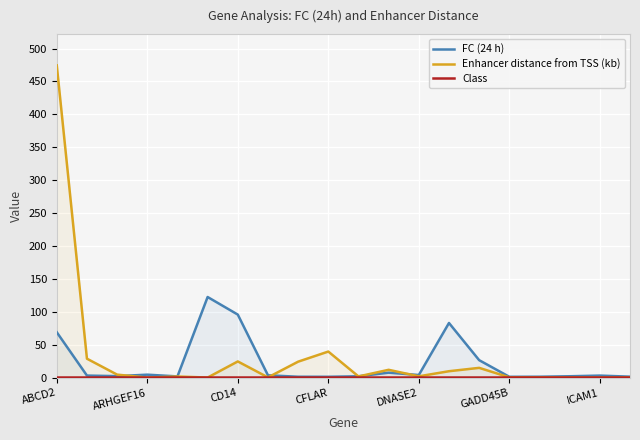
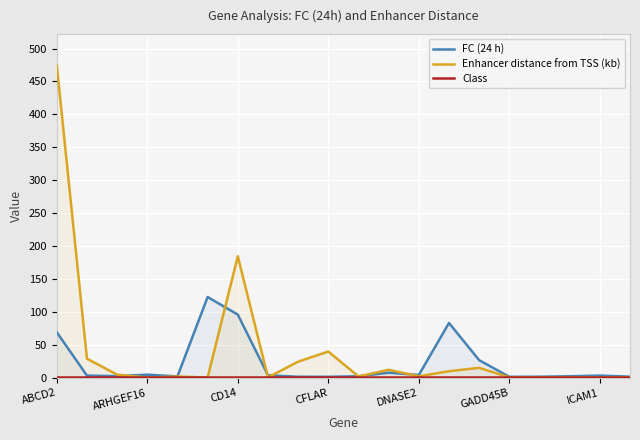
  {
    "FC (24 h)": {
      "ABCD2": 70,
      "CD14": 100
    },
    "Enhancer distance from TSS (kb)": {
      "ABCD2": 470,
-     "CD14": 20,
+     "CD14": 180,
      "CFLAR": 40
    },
    "Class": {
      "ABCD2": 0,
      "CD14": 0
    }
  }
